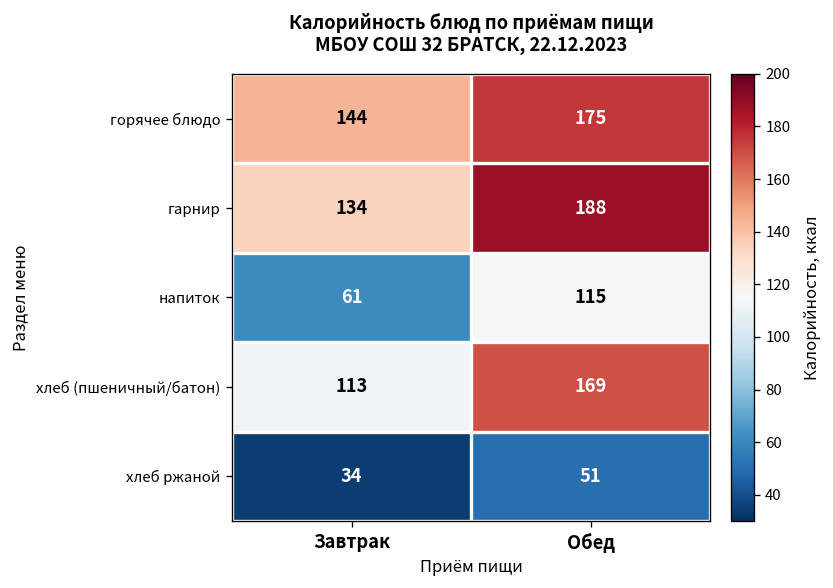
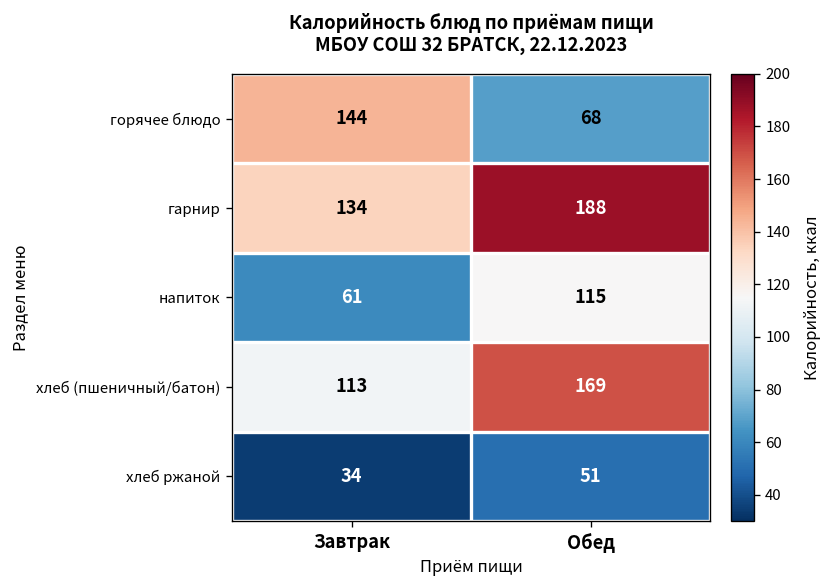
  {
    "горячее блюдо": {
      "Завтрак": 144,
-     "Обед": 175
+     "Обед": 68
    },
    "гарнир": {
      "Завтрак": 134,
      "Обед": 188
    },
    "напиток": {
      "Завтрак": 61,
      "Обед": 115
    },
    "хлеб (пшеничный/батон)": {
      "Завтрак": 113,
      "Обед": 169
    },
    "хлеб ржаной": {
      "Завтрак": 34,
      "Обед": 51
    }
  }
